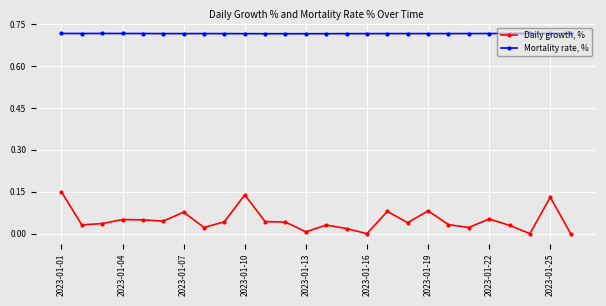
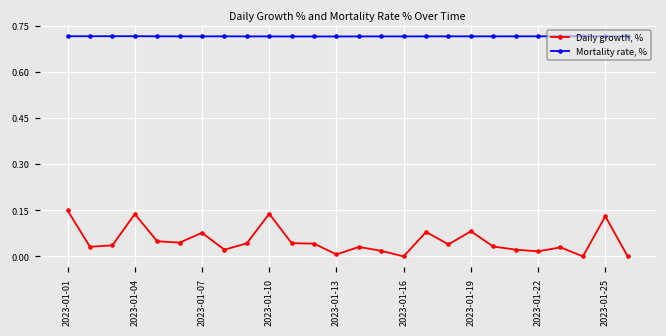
  {
    "Daily growth, %": {
      "2023-01-01": 0.15,
-     "2023-01-04": 0.05,
+     "2023-01-04": 0.14,
      "2023-01-07": 0.08,
      "2023-01-10": 0.14,
      "2023-01-13": 0.01,
      "2023-01-16": 0.00,
      "2023-01-19": 0.08,
-     "2023-01-22": 0.05,
+     "2023-01-22": 0.02,
      "2023-01-25": 0.13
    },
    "Mortality rate, %": {
      "2023-01-01": 0.72,
      "2023-01-04": 0.72,
      "2023-01-07": 0.72,
      "2023-01-10": 0.72,
      "2023-01-13": 0.72,
      "2023-01-16": 0.72,
      "2023-01-19": 0.72,
      "2023-01-22": 0.72
    }
  }
